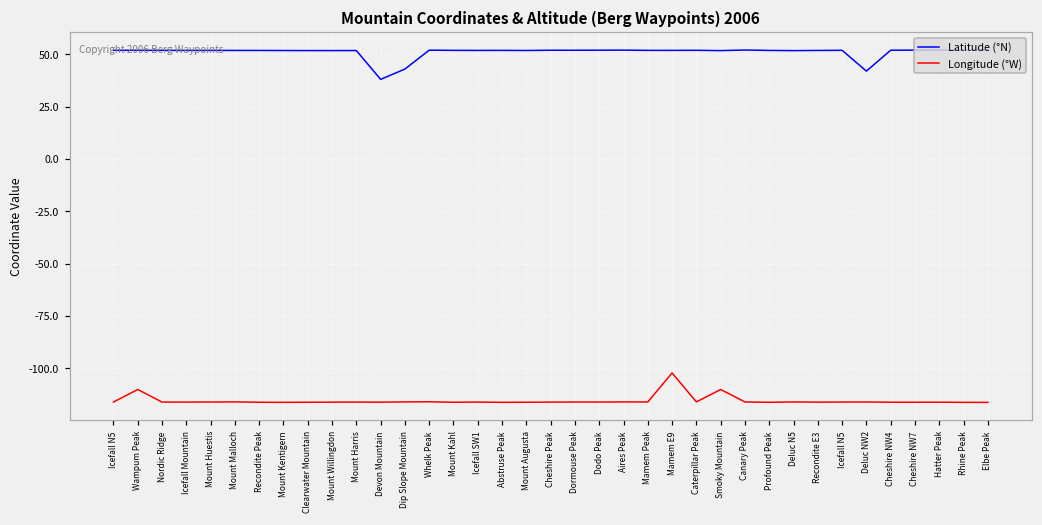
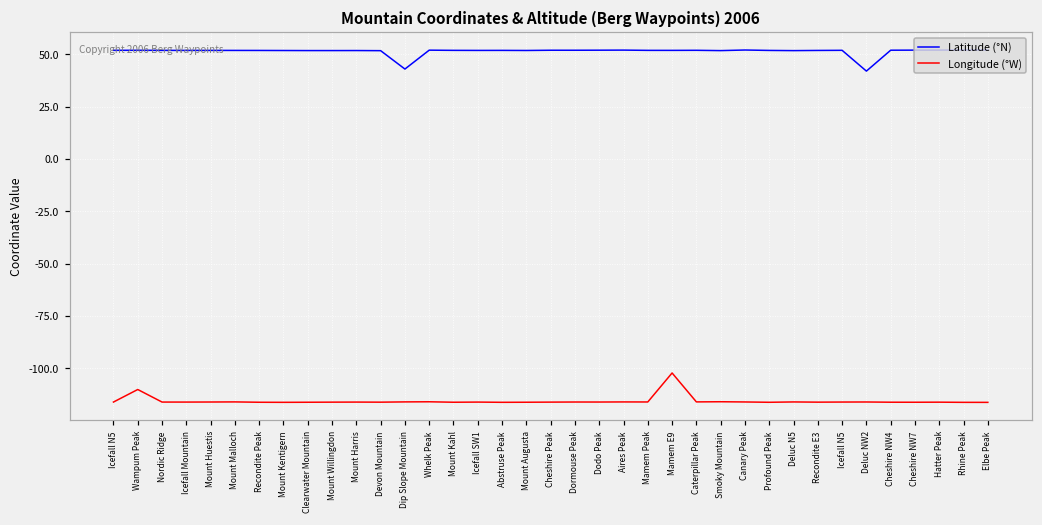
  {
    "Latitude (°N)": {
      "Mount Malloch": 52,
      "Recondite Peak": 52,
      "Mount Kentigern": 52,
      "Clearwater Mountain": 52,
      "Mount Willingdon": 52,
      "Mount Harris": 52,
-     "Devon Mountain": 38,
+     "Devon Mountain": 52,
      "Dip Slope Mountain": 43,
      "Whelk Peak": 52,
      "Mount Kahl": 52,
      "Icefall SW1": 52,
      "Abstruse Peak": 52,
      "Mount Augusta": 52,
      "Cheshire Peak": 52,
      "Dormouse Peak": 52,
      "Dodo Peak": 52,
      "Aires Peak": 52,
      "Mamem Peak": 52,
      "Mamem E9": 52,
      "Caterpillar Peak": 52,
      "Smoky Mountain": 52,
      "Canary Peak": 52,
      "Profound Peak": 52,
      "Deluc N5": 52,
      "Recondite E3": 52,
      "Deluc NW2": 42,
      "Cheshire NW4": 52
    },
    "Longitude (°W)": {
      "Wampum Peak": -110,
      "Nordic Ridge": -116,
      "Icefall Mountain": -116,
      "Mount Huestis": -116,
      "Mount Malloch": -116,
      "Recondite Peak": -116,
      "Mount Kentigern": -116,
      "Clearwater Mountain": -116,
      "Mount Willingdon": -116,
      "Mount Harris": -116,
      "Devon Mountain": -116,
      "Dip Slope Mountain": -116,
      "Whelk Peak": -116,
      "Mount Kahl": -116,
      "Icefall SW1": -116,
      "Abstruse Peak": -116,
      "Mount Augusta": -116,
      "Cheshire Peak": -116,
      "Dormouse Peak": -116,
      "Dodo Peak": -116,
      "Aires Peak": -116,
      "Mamem Peak": -116,
      "Mamem E9": -102,
      "Caterpillar Peak": -116,
-     "Smoky Mountain": -110,
+     "Smoky Mountain": -116,
      "Canary Peak": -116,
      "Profound Peak": -116,
      "Deluc N5": -116,
      "Recondite E3": -116,
      "Deluc NW2": -116,
      "Cheshire NW4": -116,
      "Cheshire NW7": -116,
      "Hatter Peak": -116,
      "Rhine Peak": -116,
      "Elbe Peak": -116
    }
  }
